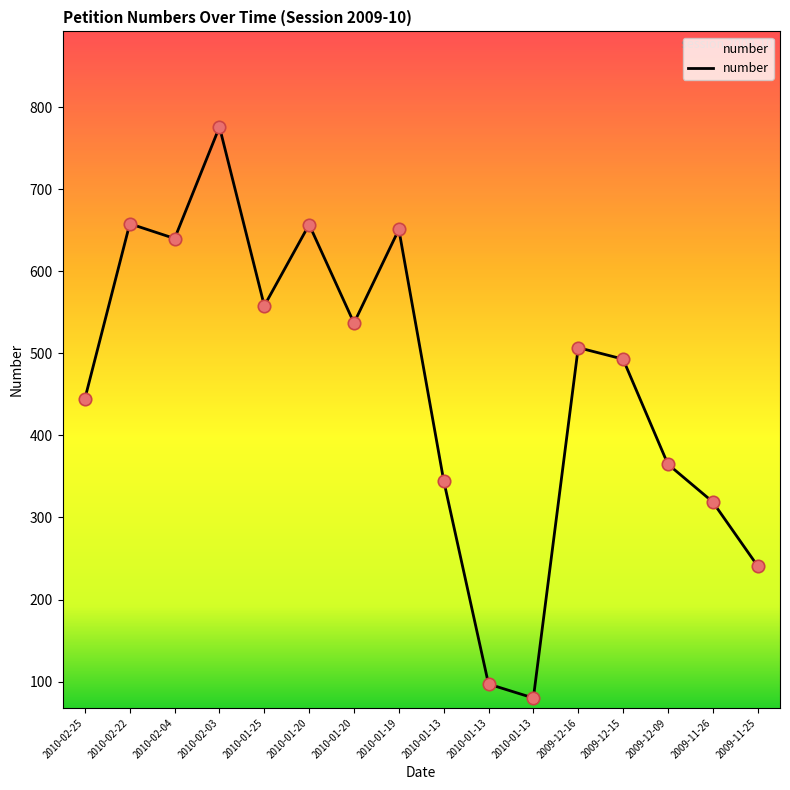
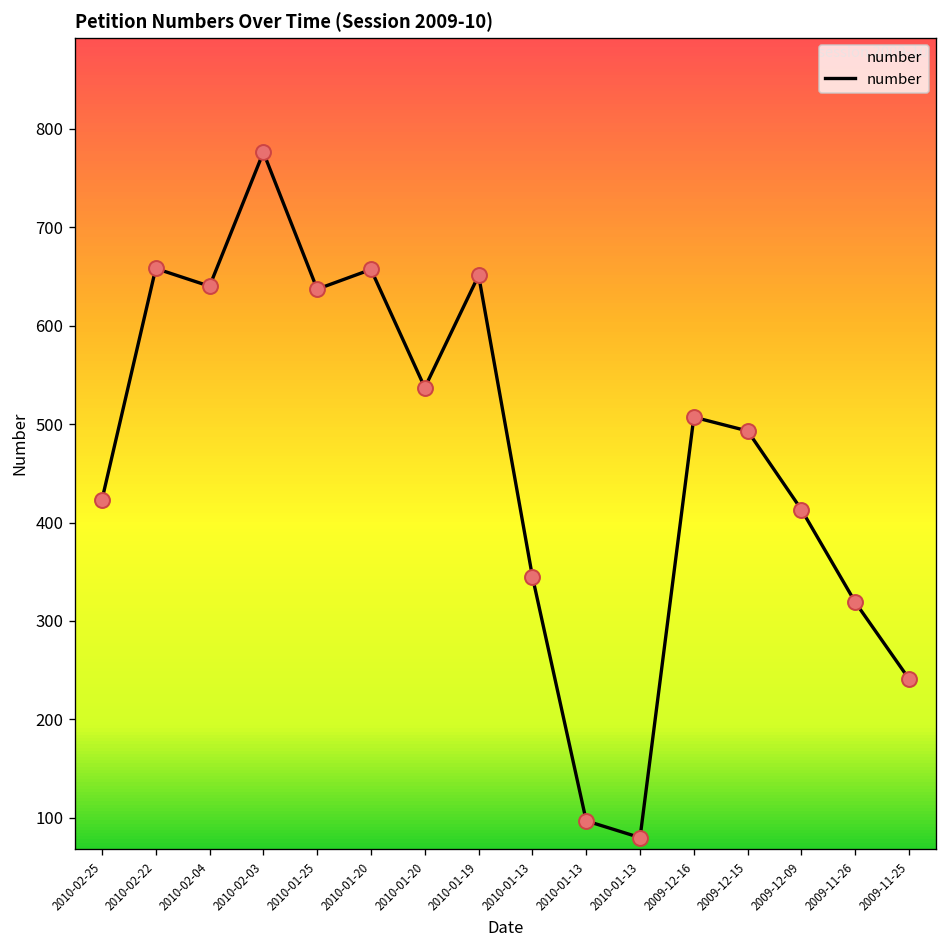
  {
-   "2010-02-25": 450,
+   "2010-02-25": 420,
    "2010-02-22": 660,
    "2010-02-04": 640,
    "2010-02-03": 780,
-   "2010-01-25": 560,
+   "2010-01-25": 640,
    "2010-01-19": 650,
    "2009-12-16": 510,
    "2009-12-15": 490,
-   "2009-12-09": 370,
+   "2009-12-09": 410,
    "2009-11-26": 320,
    "2009-11-25": 240
  }
